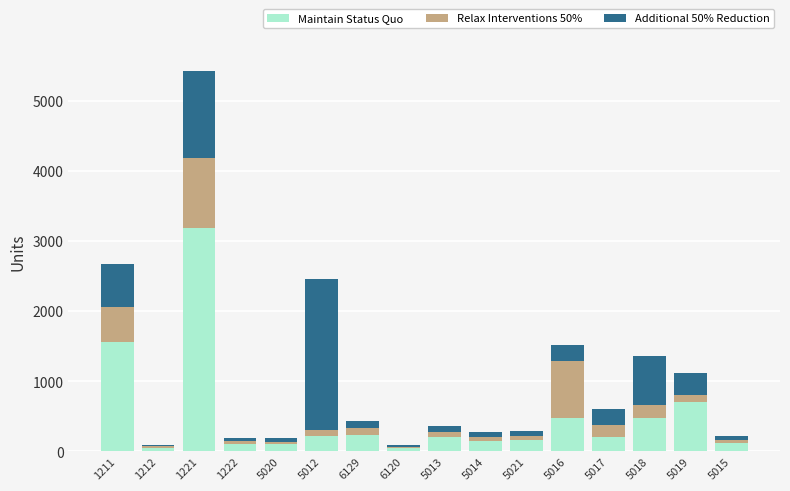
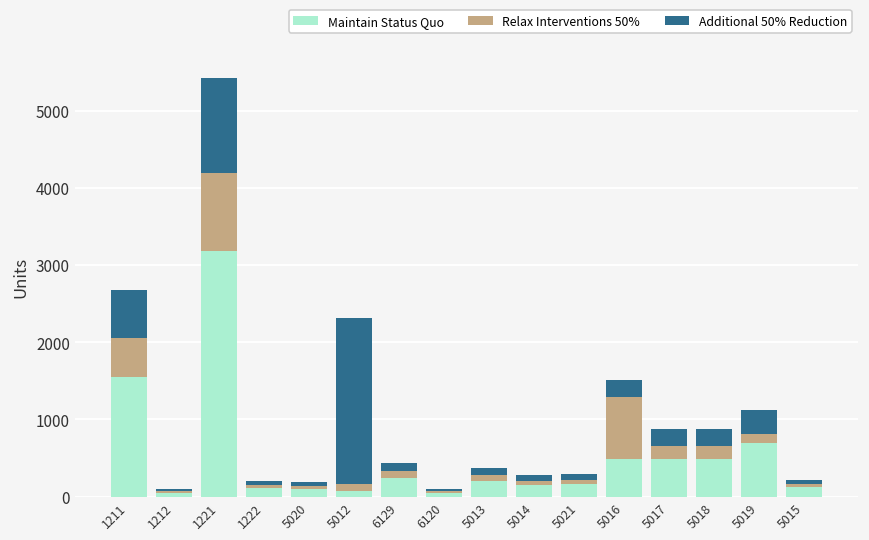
  {
    "Maintain Status Quo": {
      "1211": 1600,
      "1212": 100,
      "1221": 3200,
      "1222": 100,
      "5020": 100,
-     "5012": 200,
+     "5012": 100,
      "6129": 200,
      "6120": 100,
      "5013": 200,
      "5014": 200,
      "5021": 200,
      "5016": 500,
-     "5017": 200,
+     "5017": 500,
      "5018": 500,
      "5019": 700,
      "5015": 100
    },
    "Relax Interventions 50%": {
      "1211": 500,
      "1221": 1000,
      "1222": 0,
      "5020": 0,
      "5012": 100,
      "6129": 100,
      "5013": 100,
      "5014": 100,
      "5021": 100,
      "5016": 800,
      "5017": 200,
      "5018": 200,
      "5019": 100,
      "5015": 0
    },
    "Additional 50% Reduction": {
      "1211": 600,
      "1221": 1200,
      "1222": 100,
      "5020": 100,
      "5012": 2200,
      "6129": 100,
      "5013": 100,
      "5014": 100,
      "5021": 100,
      "5016": 200,
      "5017": 200,
-     "5018": 700,
+     "5018": 200,
      "5019": 300,
      "5015": 100
    }
  }
